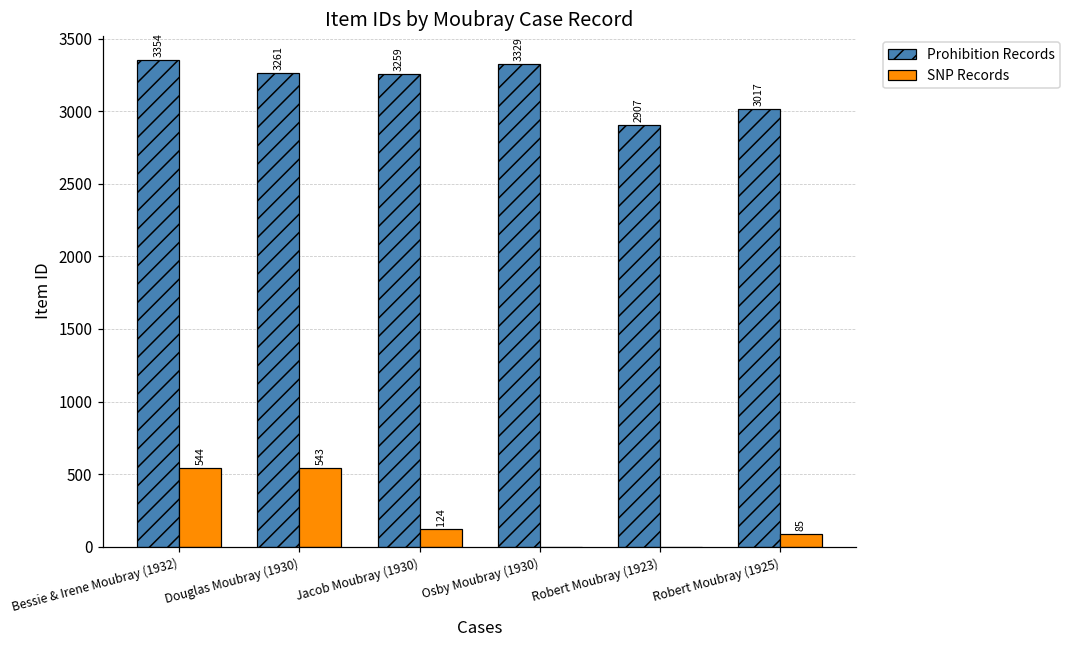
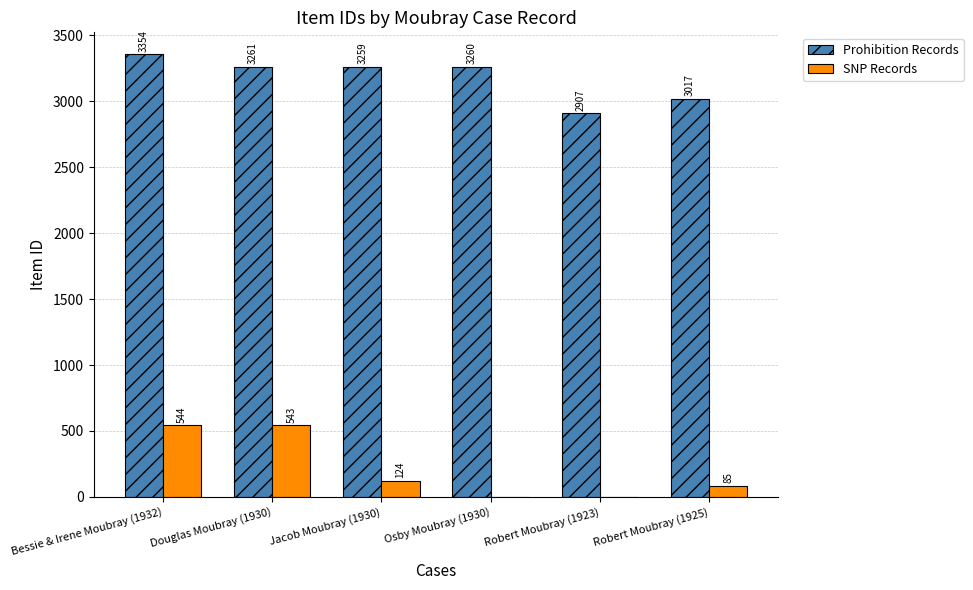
  {
    "Prohibition Records": {
      "Bessie & Irene Moubray (1932)": 3354,
      "Douglas Moubray (1930)": 3261,
      "Jacob Moubray (1930)": 3259,
-     "Osby Moubray (1930)": 3329,
+     "Osby Moubray (1930)": 3260,
      "Robert Moubray (1923)": 2907,
      "Robert Moubray (1925)": 3017
    },
    "SNP Records": {
      "Bessie & Irene Moubray (1932)": 544,
      "Douglas Moubray (1930)": 543,
      "Jacob Moubray (1930)": 124,
      "Robert Moubray (1925)": 85
    }
  }
